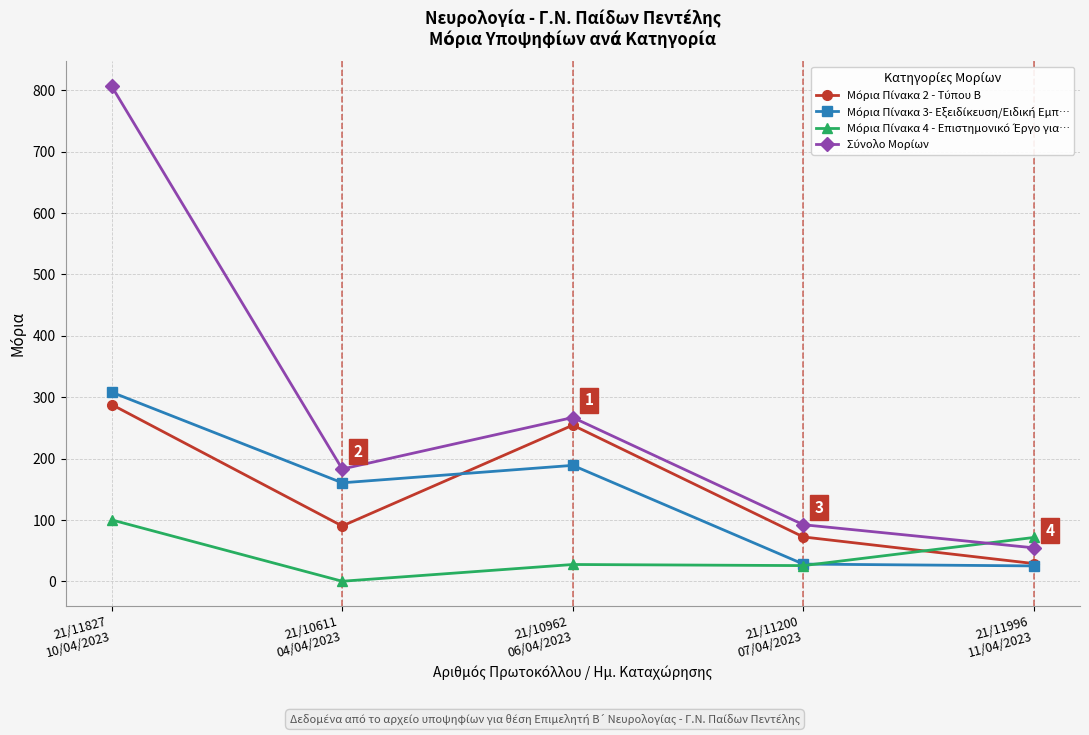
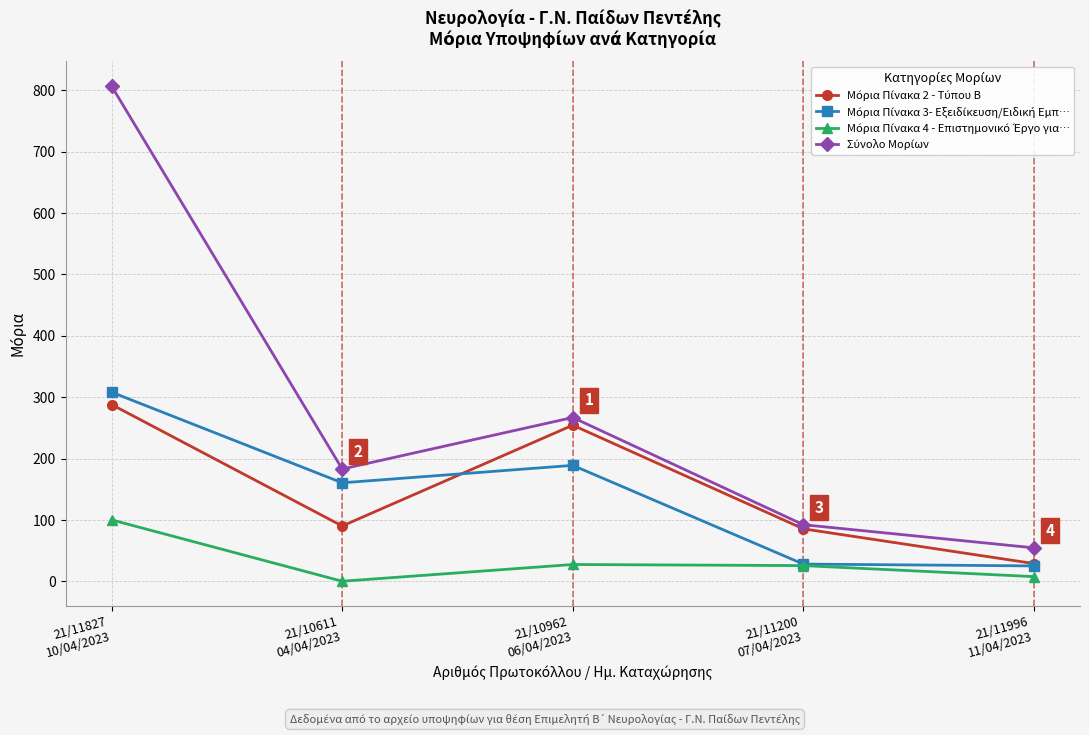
  {
    "Μόρια Πίνακα 2 - Τύπου Β": {
      "21/11827 10/04/2023": 290,
      "21/10611 04/04/2023": 90,
      "21/10962 06/04/2023": 250,
-     "21/11200 07/04/2023": 70
+     "21/11200 07/04/2023": 90
    },
    "Μόρια Πίνακα 3- Εξειδίκευση/Ειδική Εμπ…": {
      "21/11827 10/04/2023": 310,
      "21/10611 04/04/2023": 160,
      "21/10962 06/04/2023": 190
    },
    "Μόρια Πίνακα 4 - Επιστημονικό Έργο για…": {
      "21/11827 10/04/2023": 100,
      "21/10611 04/04/2023": 0,
      "21/10962 06/04/2023": 30,
-     "21/11996 11/04/2023": 70
+     "21/11996 11/04/2023": 10
    },
    "Σύνολο Μορίων": {
      "21/11827 10/04/2023": 810,
      "21/11996 11/04/2023": 50
    }
  }
